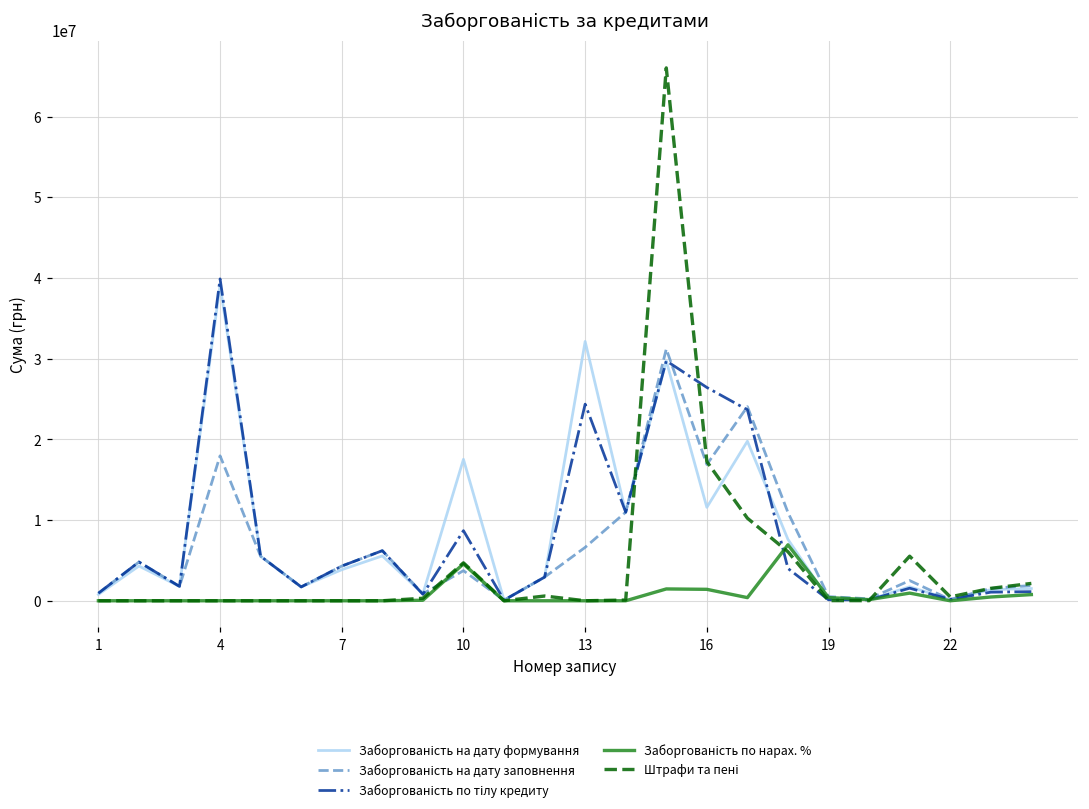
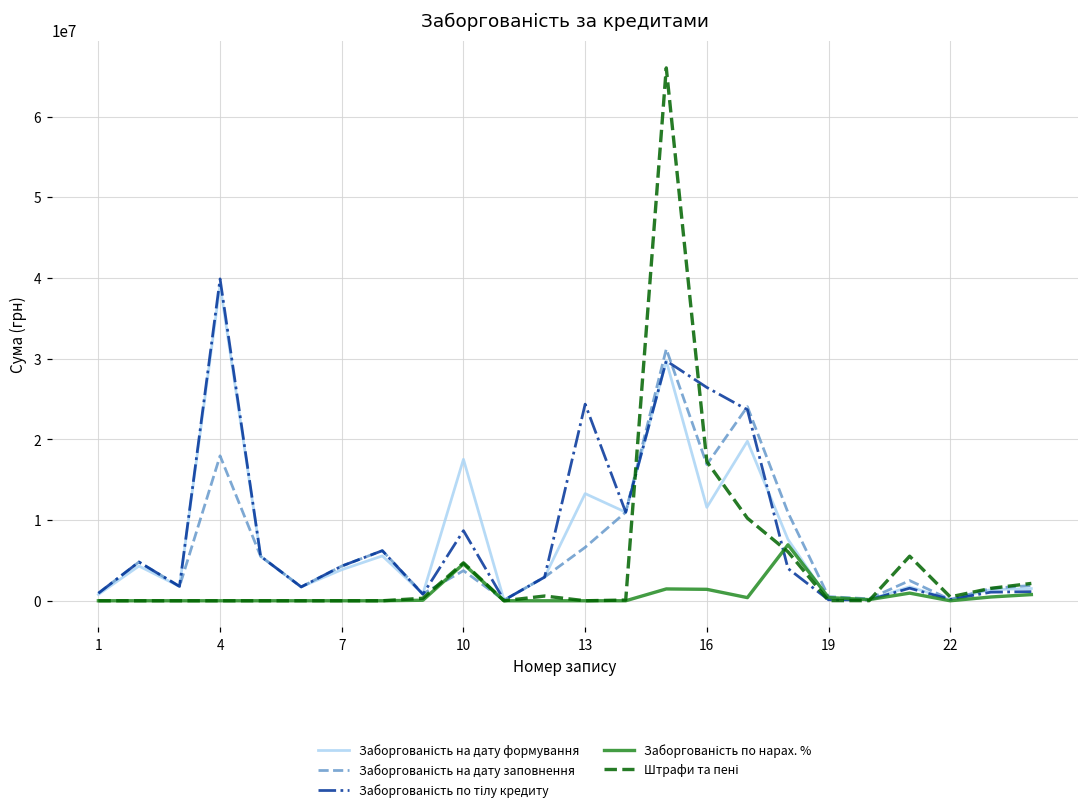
  {
    "Заборгованість на дату формування": {
      "4": 39000000,
      "7": 4000000,
      "10": 18000000,
-     "13": 32000000,
+     "13": 13000000,
      "16": 12000000
    },
    "Заборгованість на дату заповнення": {
      "4": 18000000,
      "10": 4000000,
      "13": 7000000,
      "16": 17000000
    },
    "Заборгованість по тілу кредиту": {
      "4": 40000000,
      "10": 9000000,
      "13": 24000000,
      "16": 26000000
    },
    "Заборгованість по нарах. %": {
      "16": 1000000
    },
    "Штрафи та пені": {
      "16": 17000000
    }
  }
